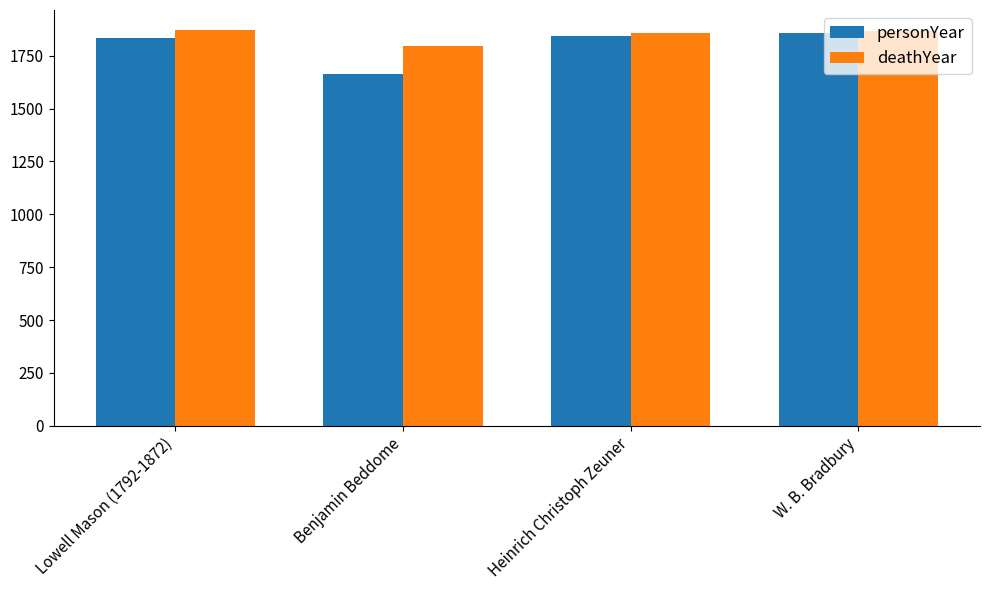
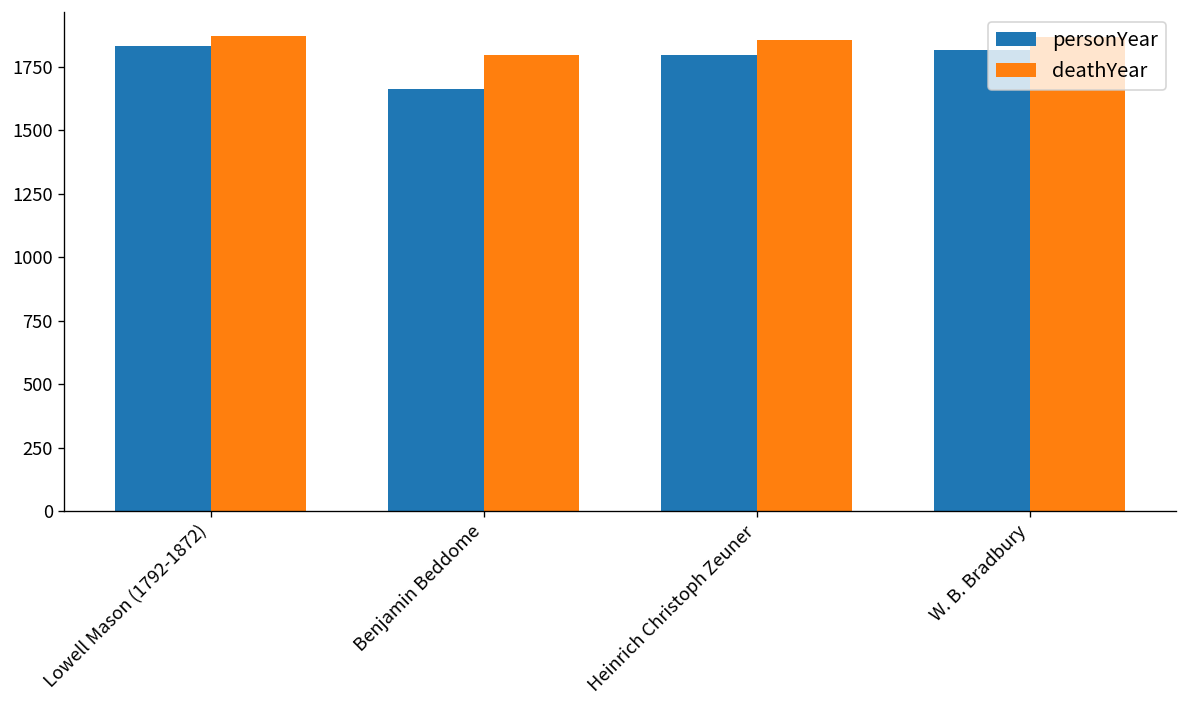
  {
    "personYear": {
      "Lowell Mason (1792-1872)": 1830,
      "Benjamin Beddome": 1660,
-     "Heinrich Christoph Zeuner": 1840,
-     "W. B. Bradbury": 1860
+     "Heinrich Christoph Zeuner": 1800,
+     "W. B. Bradbury": 1820
    },
    "deathYear": {
      "Lowell Mason (1792-1872)": 1870,
      "Benjamin Beddome": 1800,
      "Heinrich Christoph Zeuner": 1860
    }
  }
